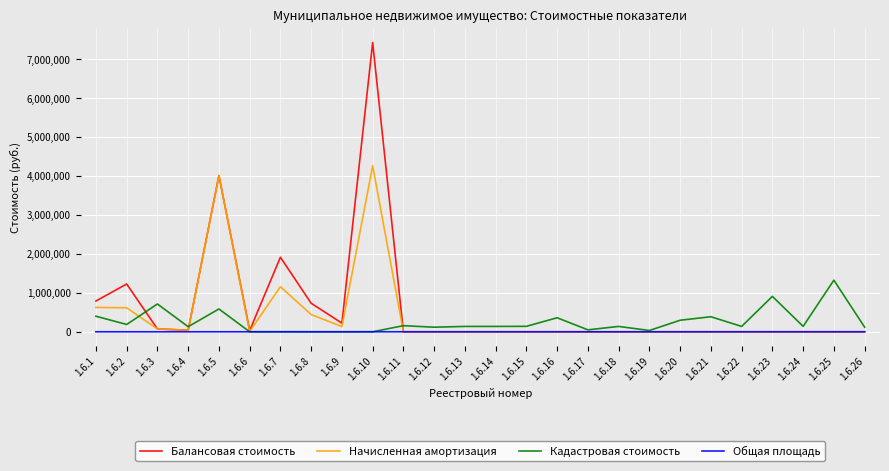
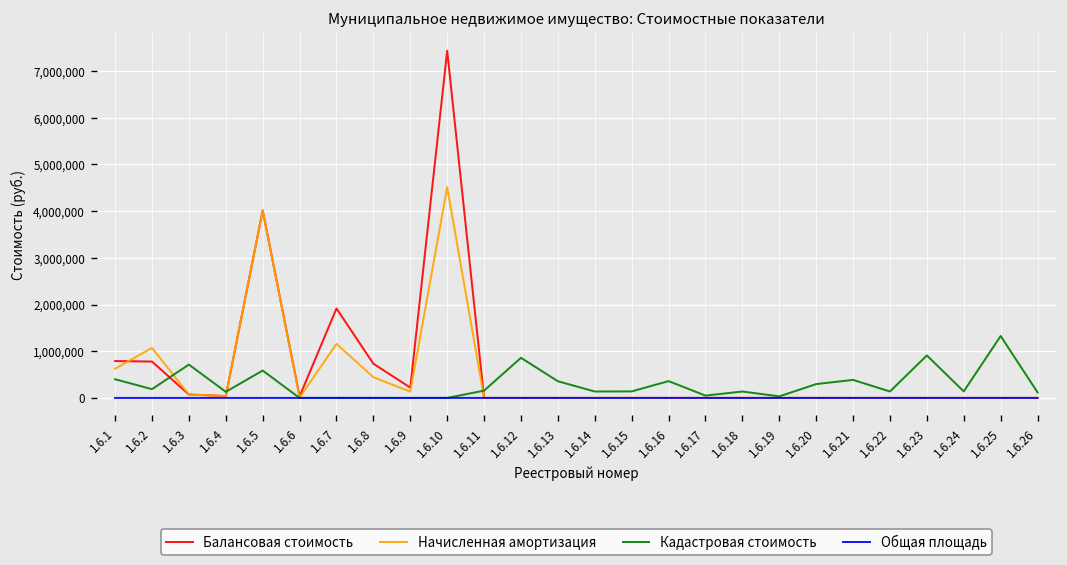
  {
    "Балансовая стоимость": {
      "1.6.1": "800,000",
-     "1.6.2": "1,200,000",
+     "1.6.2": "800,000",
      "1.6.7": "1,900,000",
      "1.6.8": "700,000",
      "1.6.9": "200,000",
      "1.6.10": "7,400,000"
    },
    "Начисленная амортизация": {
      "1.6.1": "600,000",
-     "1.6.2": "600,000",
+     "1.6.2": "1,100,000",
      "1.6.7": "1,200,000",
      "1.6.8": "400,000",
      "1.6.9": "100,000",
-     "1.6.10": "4,300,000"
+     "1.6.10": "4,500,000"
    },
    "Кадастровая стоимость": {
      "1.6.1": "400,000",
      "1.6.2": "200,000",
      "1.6.3": "700,000",
      "1.6.4": "100,000",
      "1.6.5": "600,000",
      "1.6.11": "200,000",
-     "1.6.12": "100,000",
-     "1.6.13": "100,000",
+     "1.6.12": "900,000",
+     "1.6.13": "400,000",
      "1.6.14": "100,000",
      "1.6.15": "100,000",
      "1.6.16": "400,000",
      "1.6.18": "100,000",
      "1.6.20": "300,000",
      "1.6.21": "400,000",
      "1.6.22": "100,000",
      "1.6.23": "900,000",
      "1.6.24": "100,000",
      "1.6.25": "1,300,000",
      "1.6.26": "100,000"
    },
    "Общая площадь": {
      "1.6.1": "0",
      "1.6.2": "0",
      "1.6.3": "0",
      "1.6.5": "0"
    }
  }
